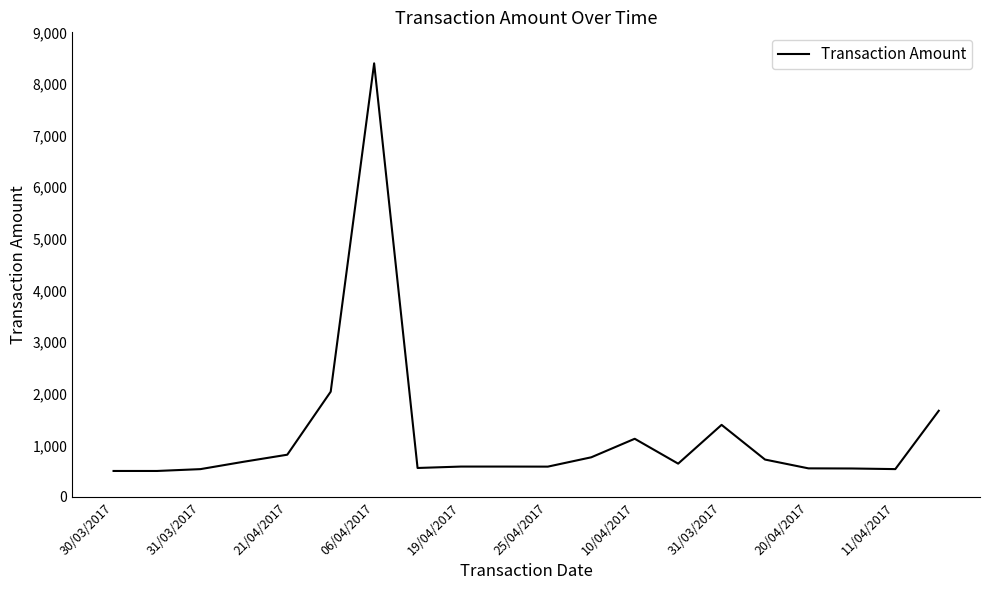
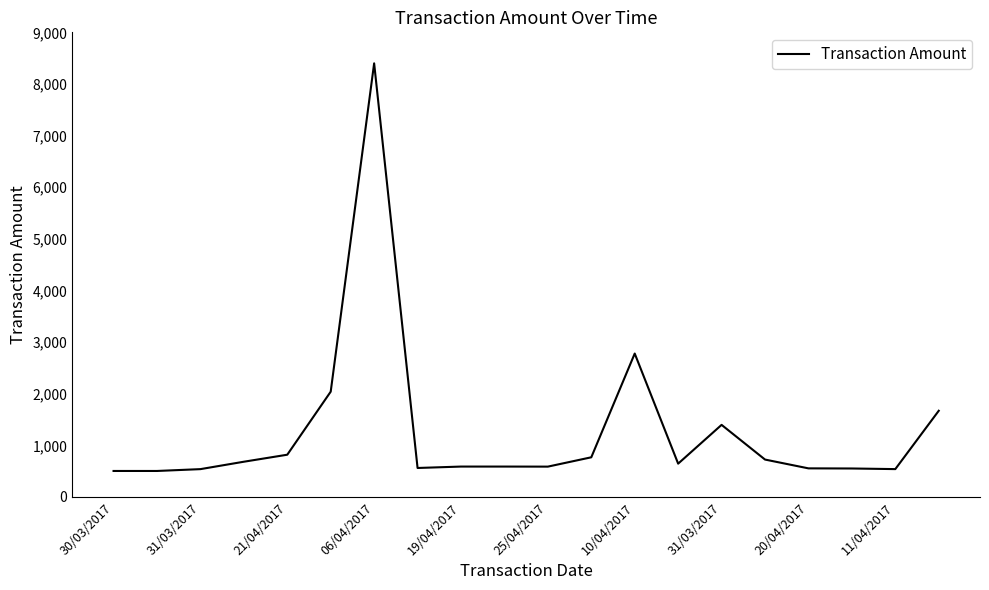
  {
    "06/04/2017": "8,400",
-   "10/04/2017": "1,100",
+   "10/04/2017": "2,800",
    "20/04/2017": "600"
  }
